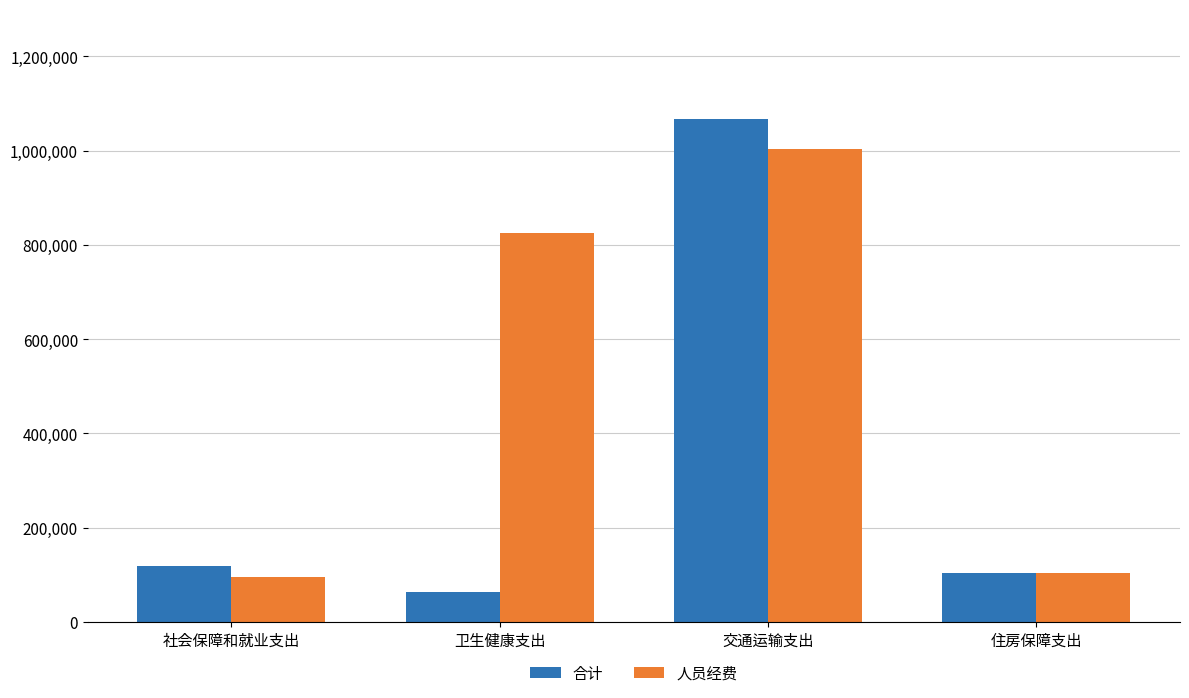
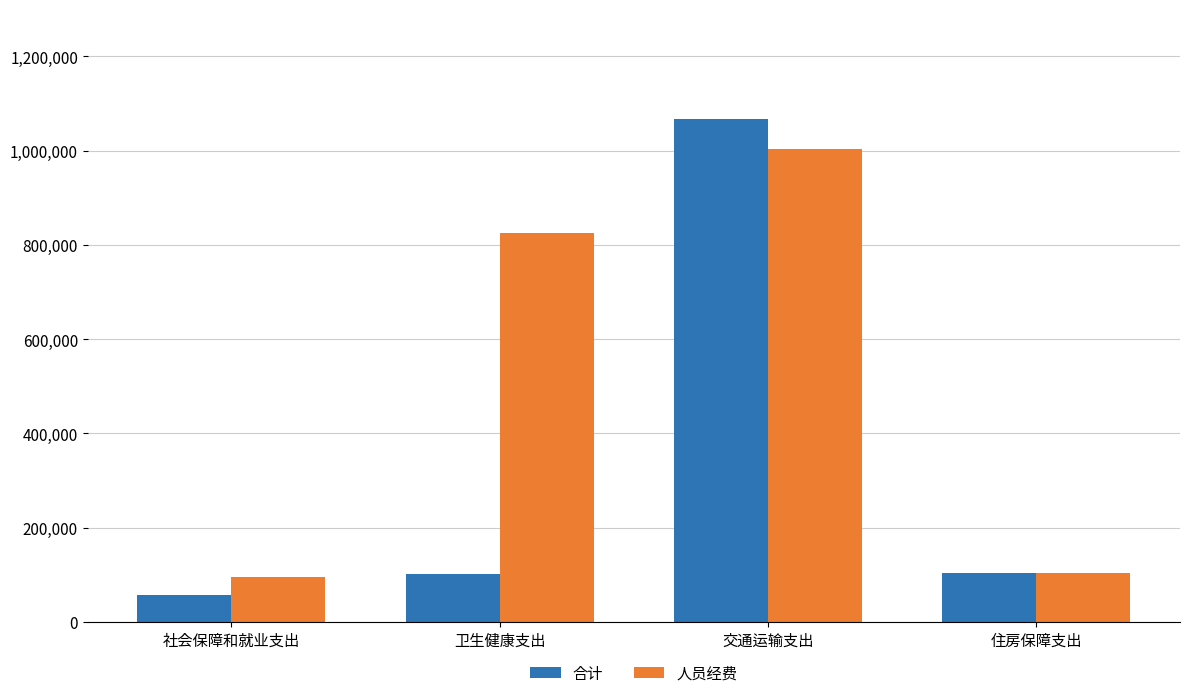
  {
    "合计": {
-     "社会保障和就业支出": "120,000",
-     "卫生健康支出": "60,000",
+     "社会保障和就业支出": "60,000",
+     "卫生健康支出": "100,000",
      "交通运输支出": "1,070,000",
      "住房保障支出": "100,000"
    },
    "人员经费": {
      "社会保障和就业支出": "100,000",
      "卫生健康支出": "820,000",
      "交通运输支出": "1,000,000",
      "住房保障支出": "100,000"
    }
  }
